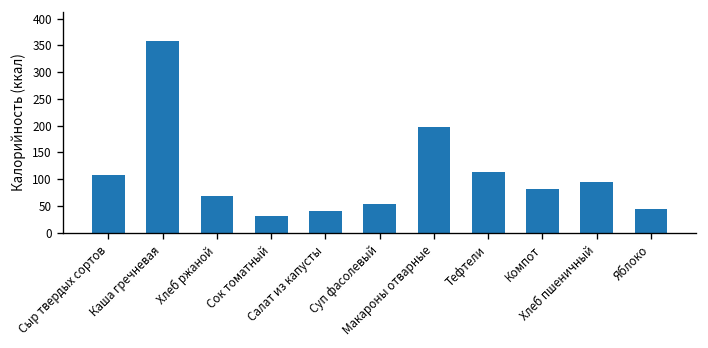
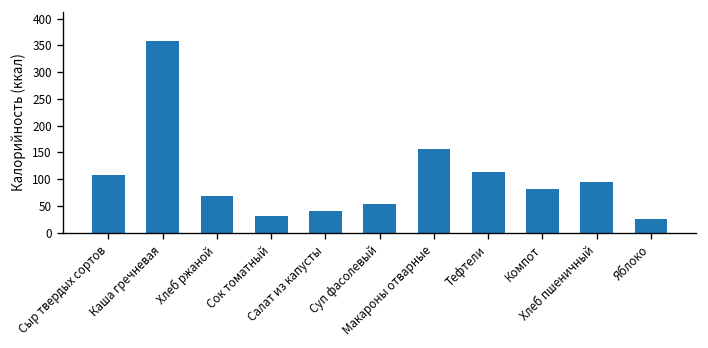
  {
    "Сыр твердых сортов": 110,
    "Каша гречневая": 360,
    "Хлеб ржаной": 70,
    "Сок томатный": 30,
    "Салат из капусты": 40,
    "Суп фасолевый": 50,
-   "Макароны отварные": 200,
+   "Макароны отварные": 160,
    "Тефтели": 110,
    "Компот": 80,
    "Хлеб пшеничный": 90,
-   "Яблоко": 40
+   "Яблоко": 30
  }
